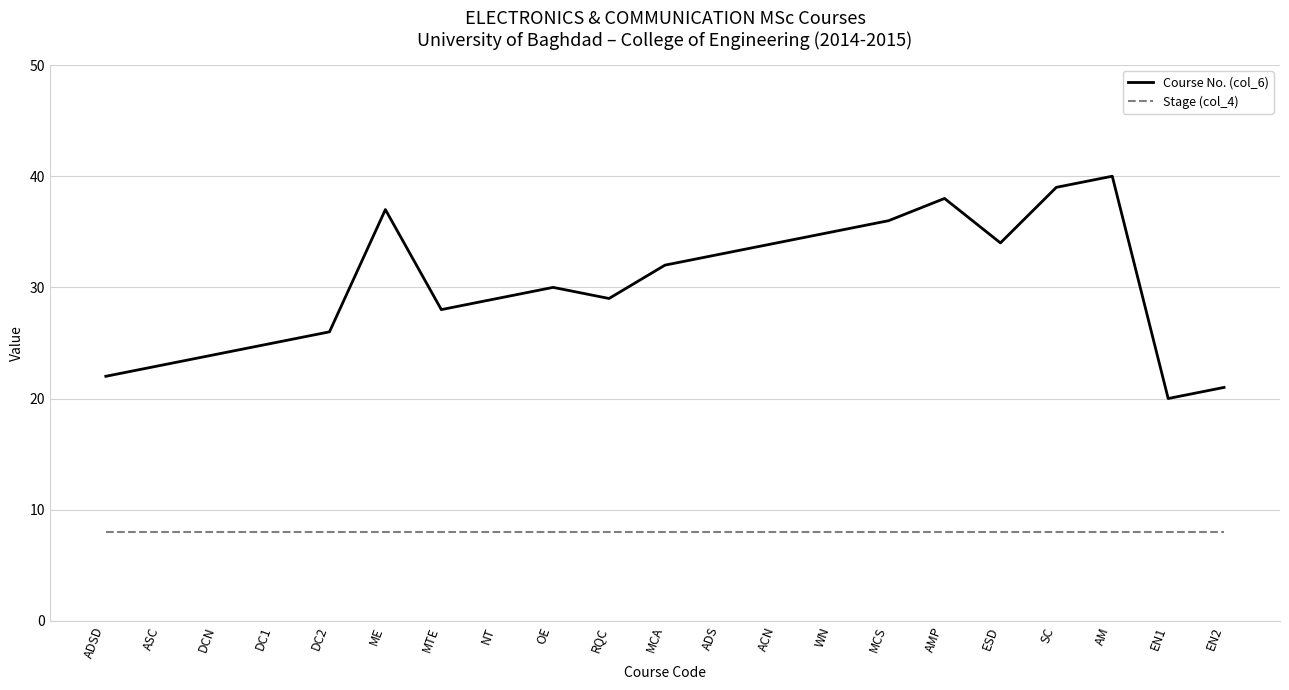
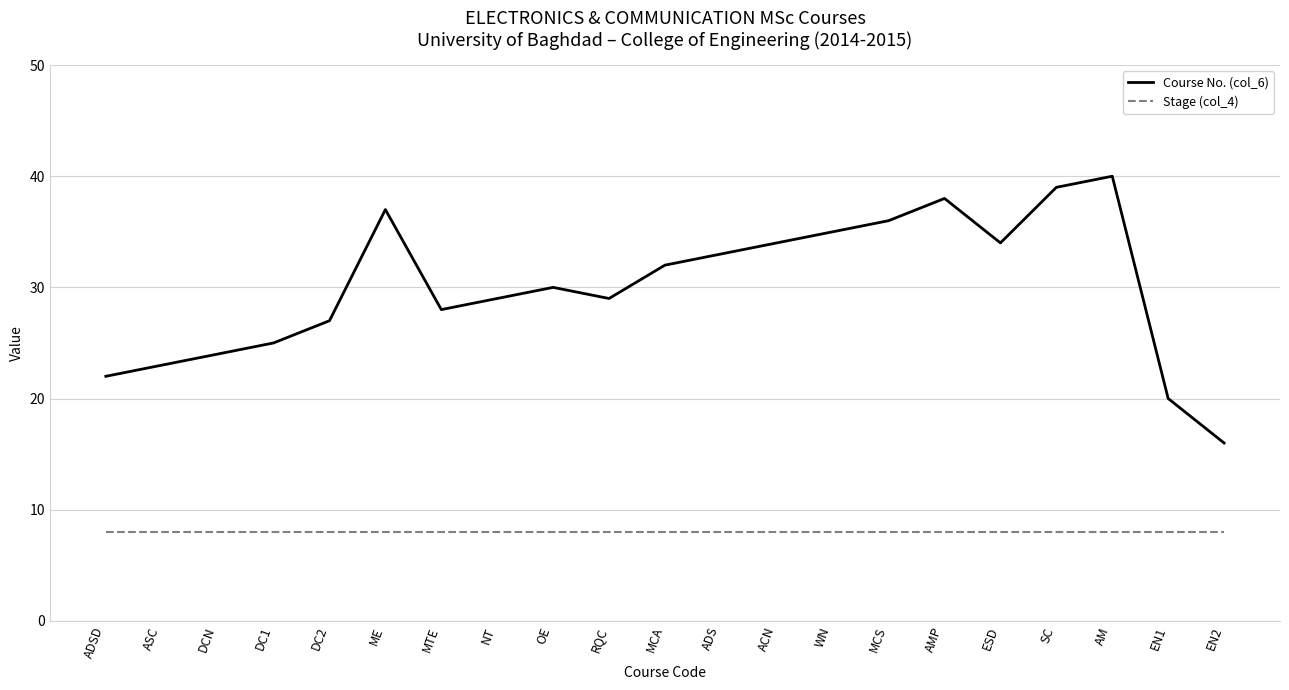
  {
    "Course No. (col_6)": {
      "ADSD": 22,
      "ASC": 23,
      "DCN": 24,
      "DC1": 25,
-     "DC2": 26,
+     "DC2": 27,
      "ME": 37,
      "MTE": 28,
      "NT": 29,
      "OE": 30,
      "RQC": 29,
      "MCA": 32,
      "ADS": 33,
      "ACN": 34,
      "WN": 35,
      "MCS": 36,
      "AMP": 38,
      "ESD": 34,
      "SC": 39,
      "AM": 40,
      "EN1": 20,
-     "EN2": 21
+     "EN2": 16
    },
    "Stage (col_4)": {
      "ADSD": 8,
      "ASC": 8,
      "DCN": 8,
      "DC1": 8,
      "DC2": 8,
      "ME": 8,
      "MTE": 8,
      "NT": 8,
      "OE": 8,
      "RQC": 8,
      "MCA": 8,
      "ADS": 8,
      "ACN": 8,
      "WN": 8,
      "MCS": 8,
      "AMP": 8,
      "ESD": 8,
      "SC": 8,
      "AM": 8,
      "EN1": 8,
      "EN2": 8
    }
  }
